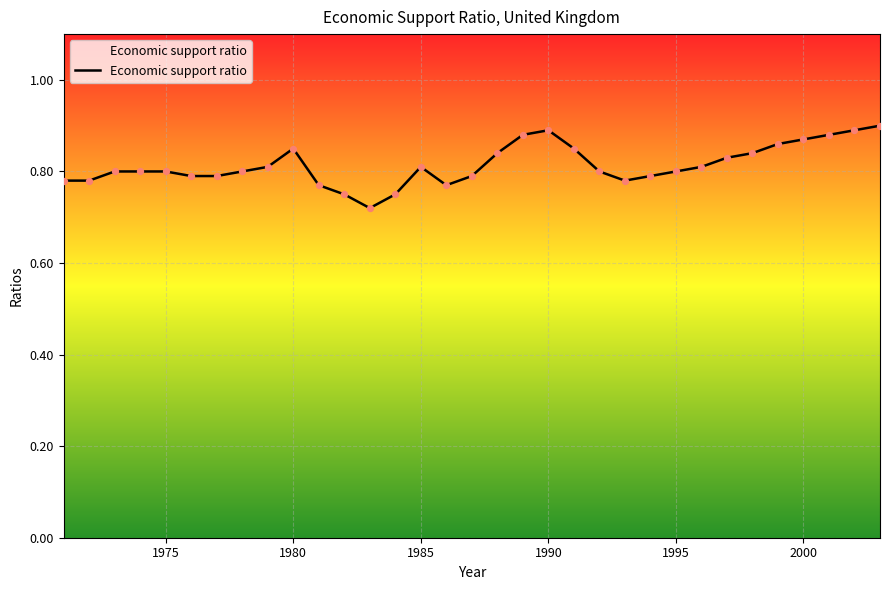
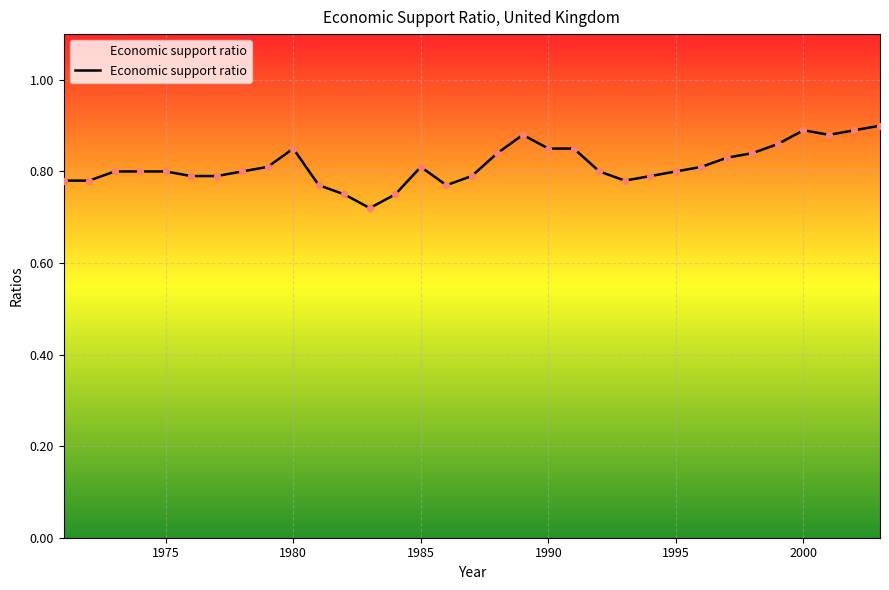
  {
    "1975": 0.80,
    "1980": 0.85,
    "1985": 0.81,
-   "1990": 0.89,
+   "1990": 0.85,
    "1995": 0.80,
-   "2000": 0.87
+   "2000": 0.89
  }
